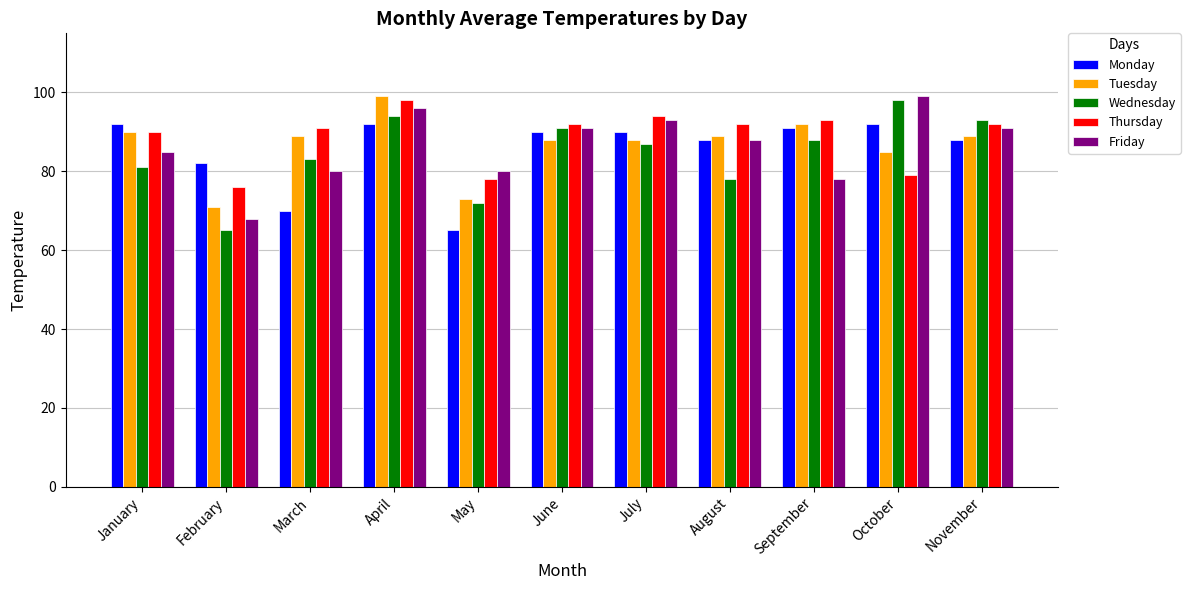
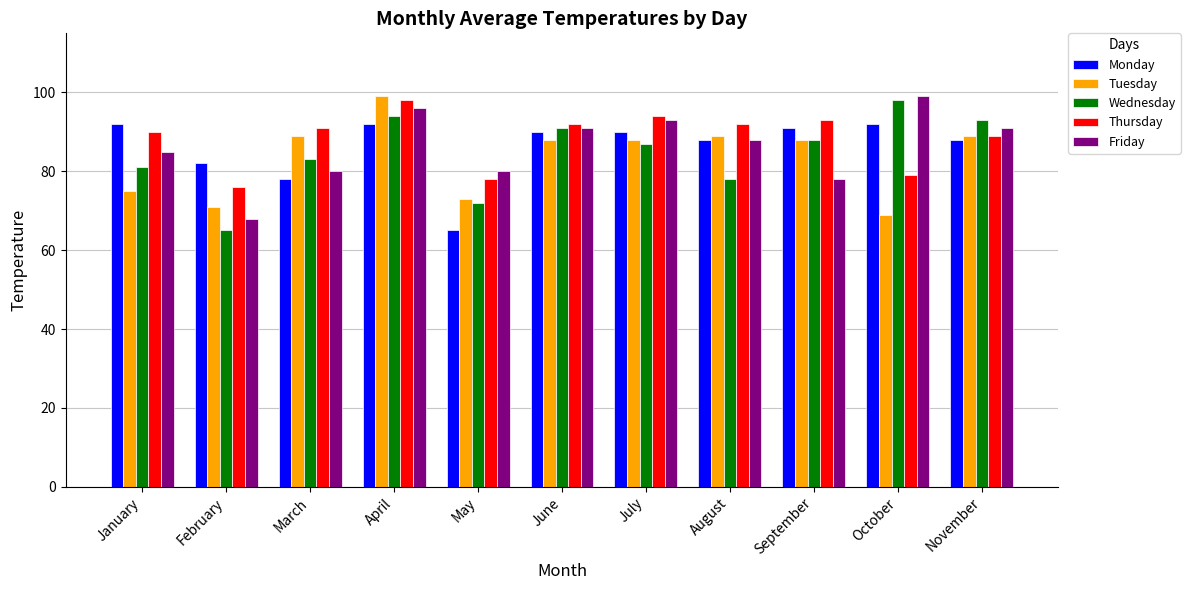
  {
    "Monday": {
      "January": 92,
      "February": 82,
-     "March": 70,
+     "March": 78,
      "April": 92,
      "May": 65,
      "June": 90,
      "July": 90,
      "August": 88,
      "September": 91,
      "October": 92,
      "November": 88
    },
    "Tuesday": {
-     "January": 90,
+     "January": 75,
      "February": 71,
      "March": 89,
      "April": 99,
      "May": 73,
      "June": 88,
      "July": 88,
      "August": 89,
-     "September": 92,
-     "October": 85,
+     "September": 88,
+     "October": 69,
      "November": 89
    },
    "Wednesday": {
      "January": 81,
      "February": 65,
      "March": 83,
      "April": 94,
      "May": 72,
      "June": 91,
      "July": 87,
      "August": 78,
      "September": 88,
      "October": 98,
      "November": 93
    },
    "Thursday": {
      "January": 90,
      "February": 76,
      "March": 91,
      "April": 98,
      "May": 78,
      "June": 92,
      "July": 94,
      "August": 92,
      "September": 93,
      "October": 79,
-     "November": 92
+     "November": 89
    },
    "Friday": {
      "January": 85,
      "February": 68,
      "March": 80,
      "April": 96,
      "May": 80,
      "June": 91,
      "July": 93,
      "August": 88,
      "September": 78,
      "October": 99,
      "November": 91
    }
  }
